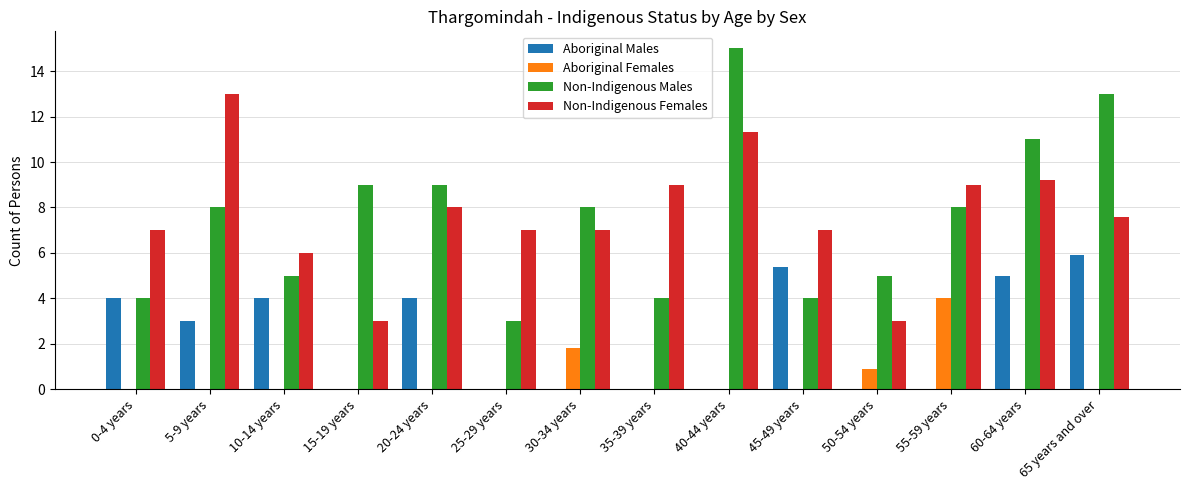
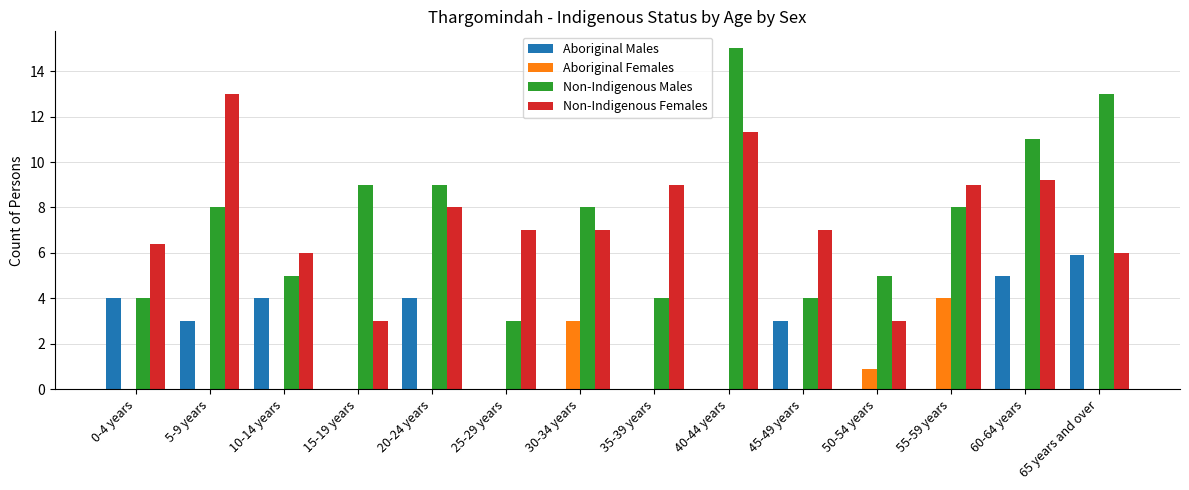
  {
    "Aboriginal Males": {
      "0-4 years": 4.0,
      "5-9 years": 3.0,
      "10-14 years": 4.0,
      "15-19 years": 0.0,
      "20-24 years": 4.0,
      "25-29 years": 0.0,
      "30-34 years": 0.0,
      "35-39 years": 0.0,
      "40-44 years": 0.0,
-     "45-49 years": 5.4,
+     "45-49 years": 3.0,
      "50-54 years": 0.0,
      "55-59 years": 0.0,
      "60-64 years": 5.0,
      "65 years and over": 5.9
    },
    "Aboriginal Females": {
      "0-4 years": 0.0,
      "5-9 years": 0.0,
      "10-14 years": 0.0,
      "15-19 years": 0.0,
      "20-24 years": 0.0,
      "25-29 years": 0.0,
-     "30-34 years": 1.8,
+     "30-34 years": 3.0,
      "35-39 years": 0.0,
      "40-44 years": 0.0,
      "45-49 years": 0.0,
      "50-54 years": 0.9,
      "55-59 years": 4.0,
      "60-64 years": 0.0,
      "65 years and over": 0.0
    },
    "Non-Indigenous Males": {
      "0-4 years": 4.0,
      "5-9 years": 8.0,
      "10-14 years": 5.0,
      "15-19 years": 9.0,
      "20-24 years": 9.0,
      "25-29 years": 3.0,
      "30-34 years": 8.0,
      "35-39 years": 4.0,
      "40-44 years": 15.0,
      "45-49 years": 4.0,
      "50-54 years": 5.0,
      "55-59 years": 8.0,
      "60-64 years": 11.0,
      "65 years and over": 13.0
    },
    "Non-Indigenous Females": {
-     "0-4 years": 7.0,
+     "0-4 years": 6.4,
      "5-9 years": 13.0,
      "10-14 years": 6.0,
      "15-19 years": 3.0,
      "20-24 years": 8.0,
      "25-29 years": 7.0,
      "30-34 years": 7.0,
      "35-39 years": 9.0,
      "40-44 years": 11.3,
      "45-49 years": 7.0,
      "50-54 years": 3.0,
      "55-59 years": 9.0,
      "60-64 years": 9.2,
-     "65 years and over": 7.6
+     "65 years and over": 6.0
    }
  }
